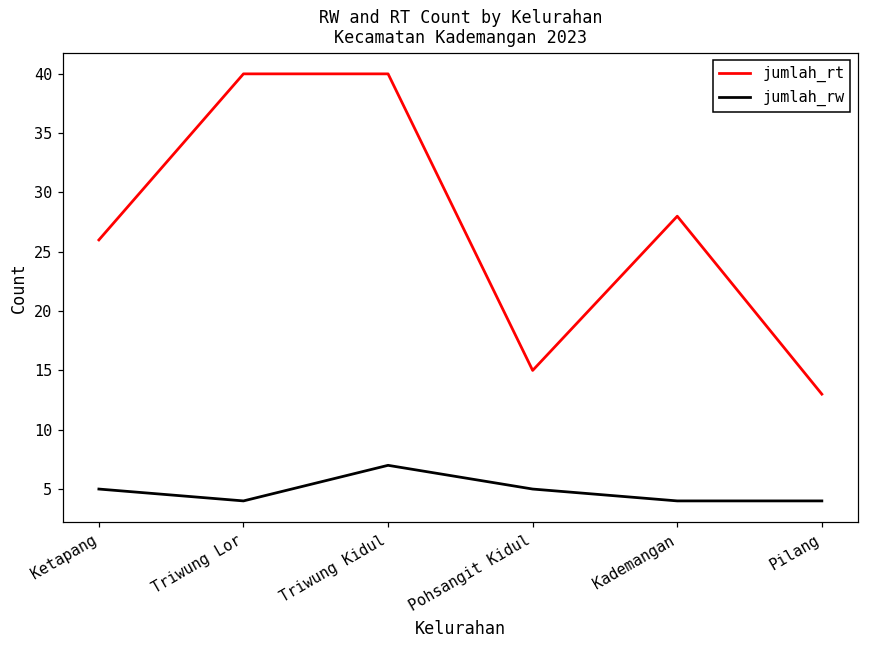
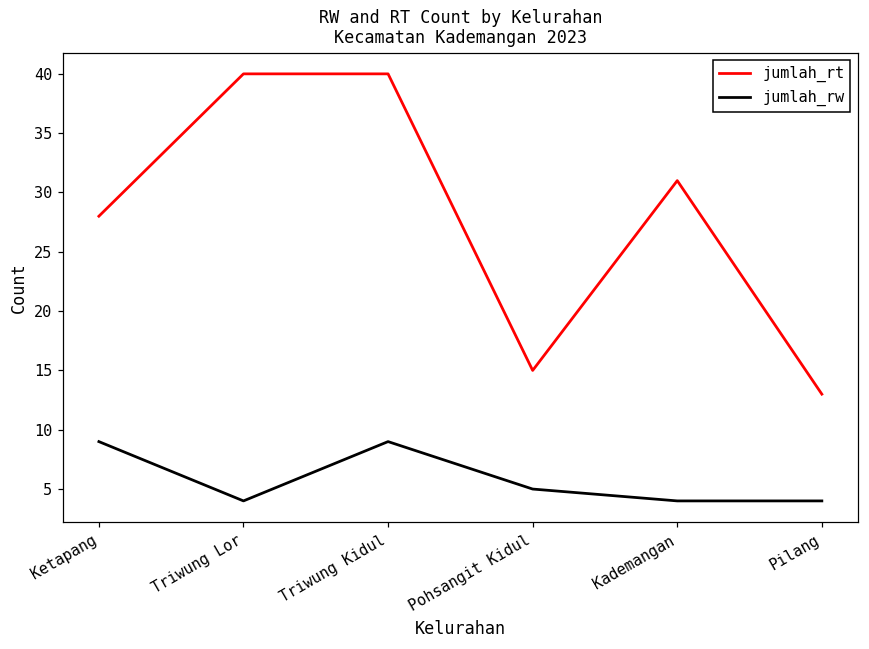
  {
    "jumlah_rt": {
-     "Ketapang": 26,
+     "Ketapang": 28,
      "Triwung Lor": 40,
      "Triwung Kidul": 40,
      "Pohsangit Kidul": 15,
-     "Kademangan": 28,
+     "Kademangan": 31,
      "Pilang": 13
    },
    "jumlah_rw": {
-     "Ketapang": 5,
+     "Ketapang": 9,
      "Triwung Lor": 4,
-     "Triwung Kidul": 7,
+     "Triwung Kidul": 9,
      "Pohsangit Kidul": 5,
      "Kademangan": 4,
      "Pilang": 4
    }
  }
